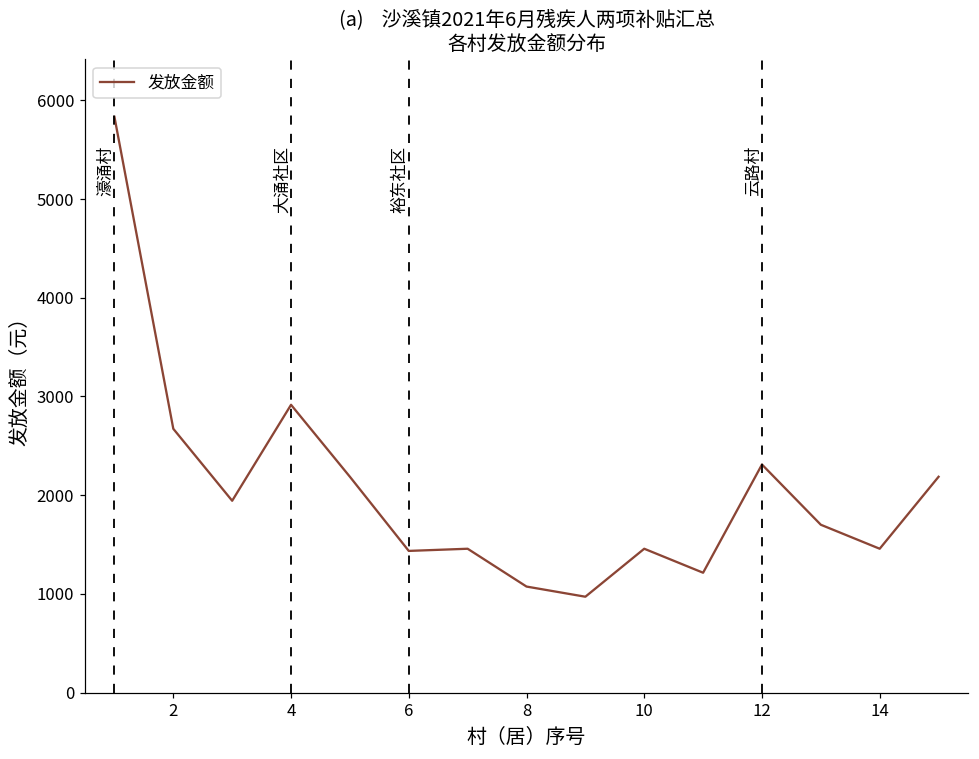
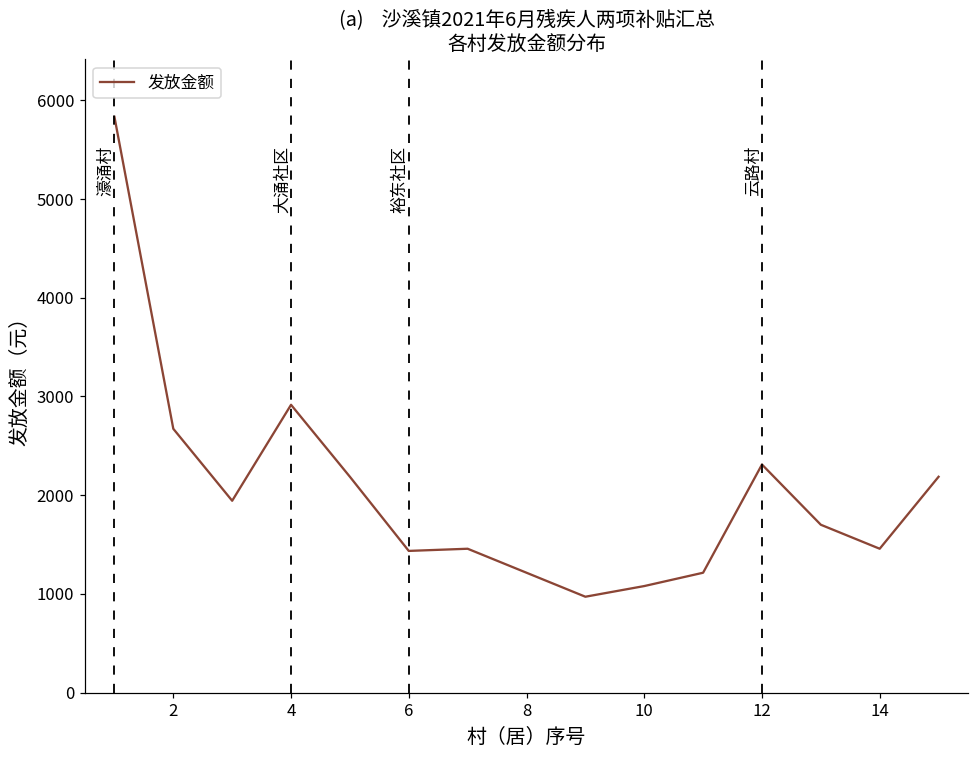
  {
    "2": 2700,
    "4": 2900,
    "6": 1400,
-   "8": 1100,
-   "10": 1500,
+   "8": 1200,
+   "10": 1100,
    "12": 2300,
    "14": 1500
  }
